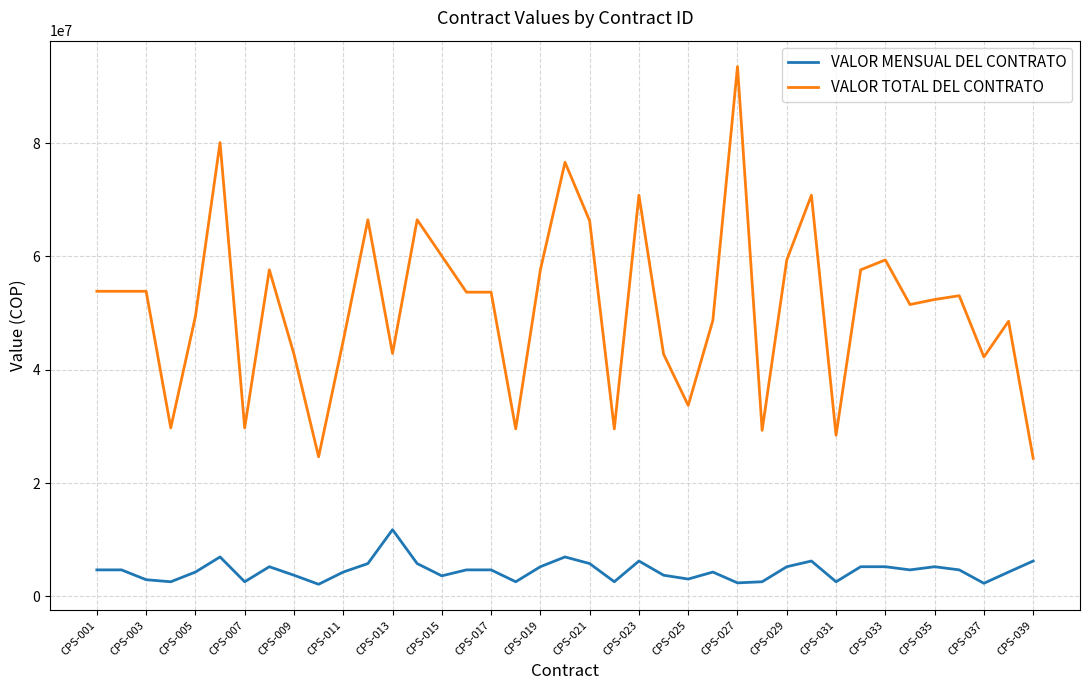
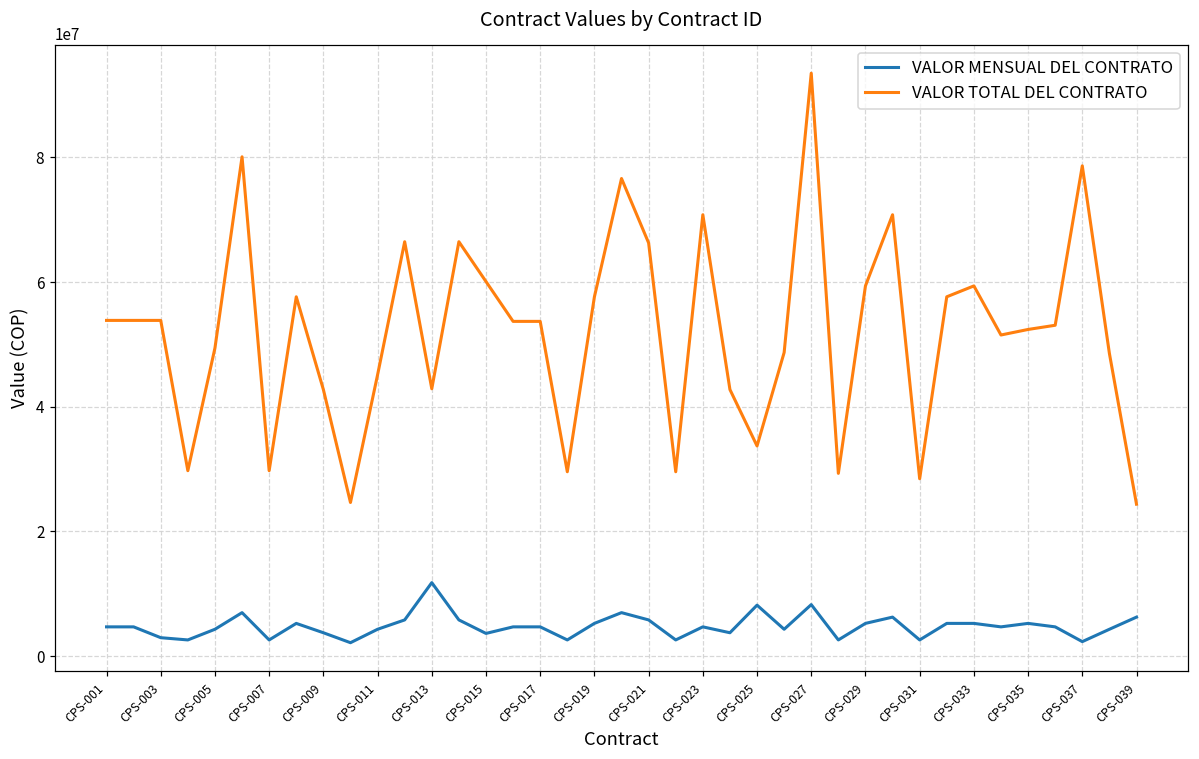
  {
    "VALOR MENSUAL DEL CONTRATO": {
      "CPS-001": 5000000,
      "CPS-003": 3000000,
      "CPS-005": 4000000,
      "CPS-007": 3000000,
      "CPS-009": 4000000,
      "CPS-011": 4000000,
      "CPS-013": 12000000,
      "CPS-015": 4000000,
      "CPS-017": 5000000,
      "CPS-019": 5000000,
      "CPS-021": 6000000,
-     "CPS-023": 6000000,
-     "CPS-025": 3000000,
-     "CPS-027": 2000000,
+     "CPS-023": 5000000,
+     "CPS-025": 8000000,
+     "CPS-027": 8000000,
      "CPS-029": 5000000,
      "CPS-031": 3000000,
      "CPS-033": 5000000,
      "CPS-035": 5000000,
      "CPS-037": 2000000,
      "CPS-039": 6000000
    },
    "VALOR TOTAL DEL CONTRATO": {
      "CPS-001": 54000000,
      "CPS-003": 54000000,
      "CPS-005": 49000000,
      "CPS-007": 30000000,
      "CPS-009": 43000000,
      "CPS-011": 45000000,
      "CPS-013": 43000000,
      "CPS-015": 60000000,
      "CPS-017": 54000000,
      "CPS-019": 58000000,
      "CPS-021": 66000000,
      "CPS-023": 71000000,
      "CPS-025": 34000000,
      "CPS-027": 94000000,
      "CPS-029": 59000000,
      "CPS-031": 28000000,
      "CPS-033": 59000000,
      "CPS-035": 52000000,
-     "CPS-037": 42000000,
+     "CPS-037": 79000000,
      "CPS-039": 24000000
    }
  }
